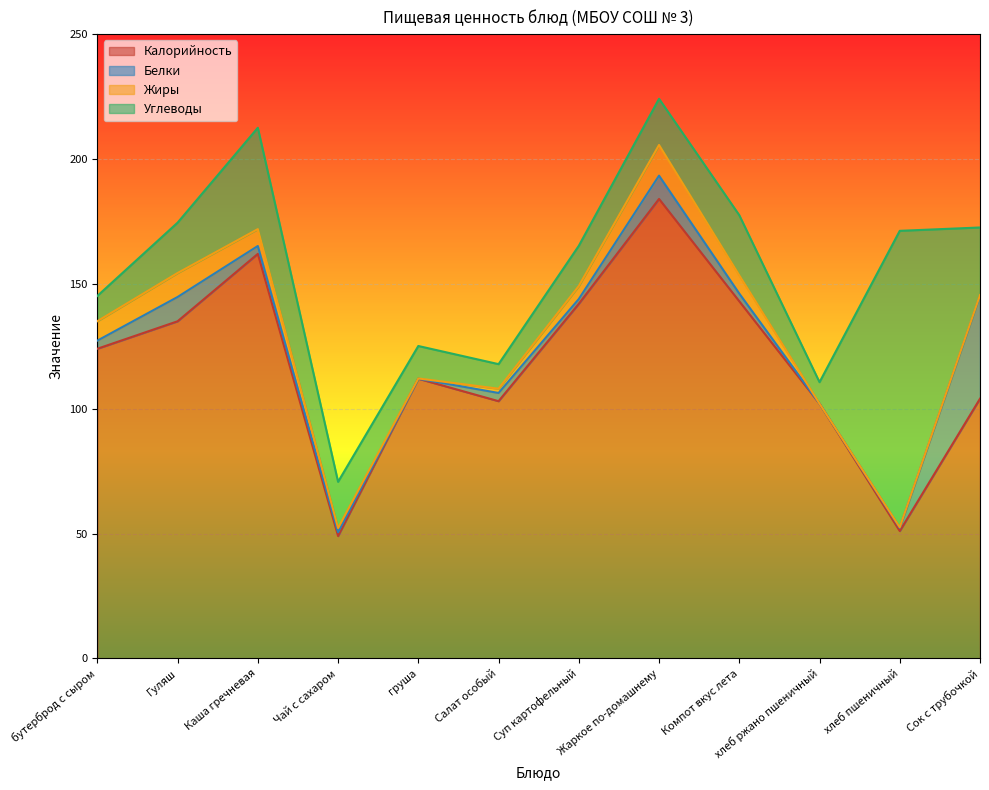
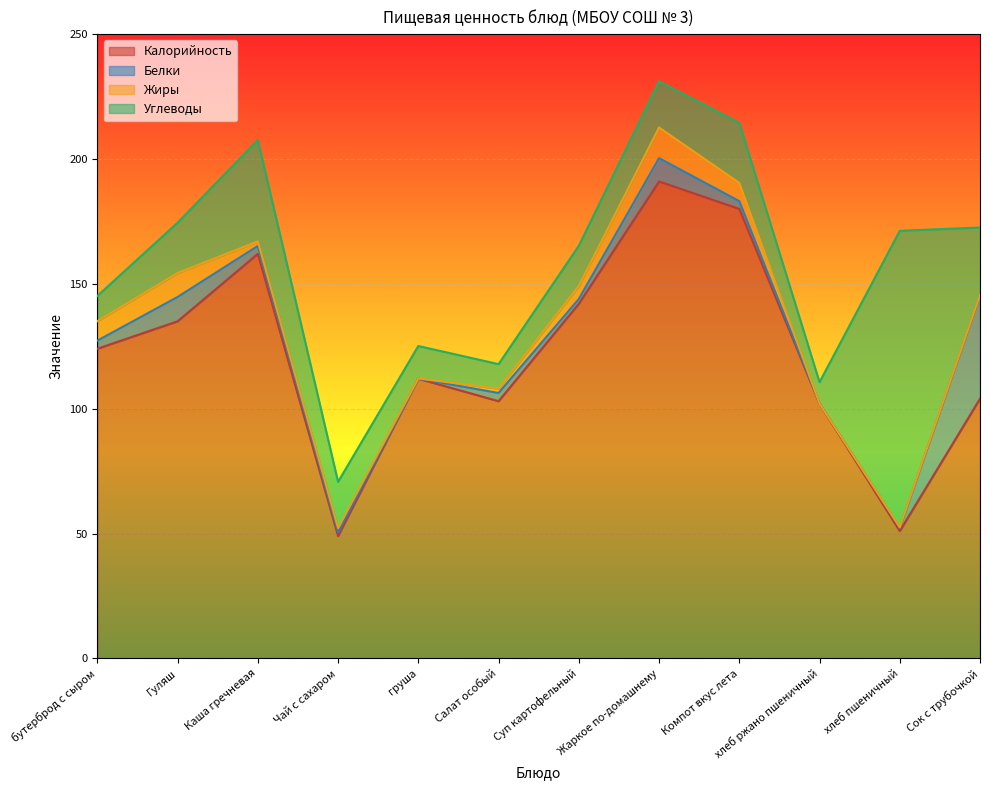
  {
    "Калорийность": {
      "бутерброд с сыром": 124,
      "Гуляш": 135,
      "Каша гречневая": 162,
      "Чай с сахаром": 49,
      "Салат особый": 103,
      "Суп картофельный": 142,
-     "Жаркое по-домашнему": 184,
-     "Компот вкус лета": 143,
+     "Жаркое по-домашнему": 191,
+     "Компот вкус лета": 180,
      "хлеб пшеничный": 51,
      "Сок с трубочкой": 104
    },
    "Белки": {
      "бутерброд с сыром": 3,
      "Гуляш": 10,
      "Каша гречневая": 3,
      "Чай с сахаром": 2,
      "Салат особый": 3,
      "Суп картофельный": 2,
      "Жаркое по-домашнему": 9,
      "Компот вкус лета": 3
    },
    "Жиры": {
      "бутерброд с сыром": 8,
      "Гуляш": 10,
-     "Каша гречневая": 7,
+     "Каша гречневая": 2,
      "Чай с сахаром": 2,
      "Салат особый": 2,
      "Суп картофельный": 5,
      "Жаркое по-домашнему": 12,
      "Компот вкус лета": 7
    },
    "Углеводы": {
      "бутерброд с сыром": 10,
      "Гуляш": 20,
      "Каша гречневая": 41,
      "Чай с сахаром": 19,
      "груша": 13,
      "Салат особый": 10,
      "Суп картофельный": 16,
      "Жаркое по-домашнему": 19,
      "Компот вкус лета": 24,
      "хлеб ржано пшеничный": 9,
      "хлеб пшеничный": 119,
      "Сок с трубочкой": 27
    }
  }
